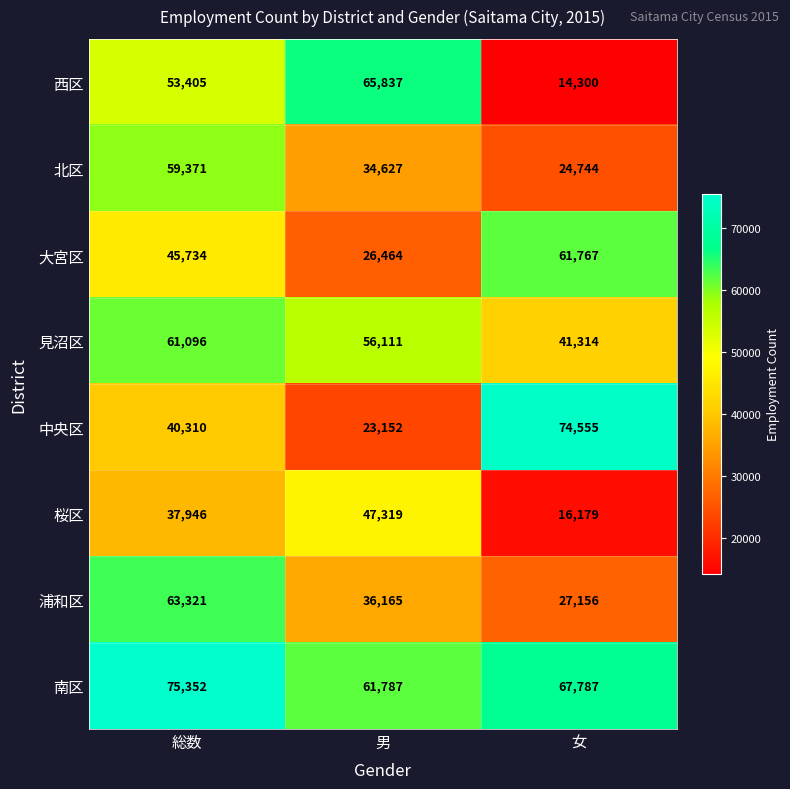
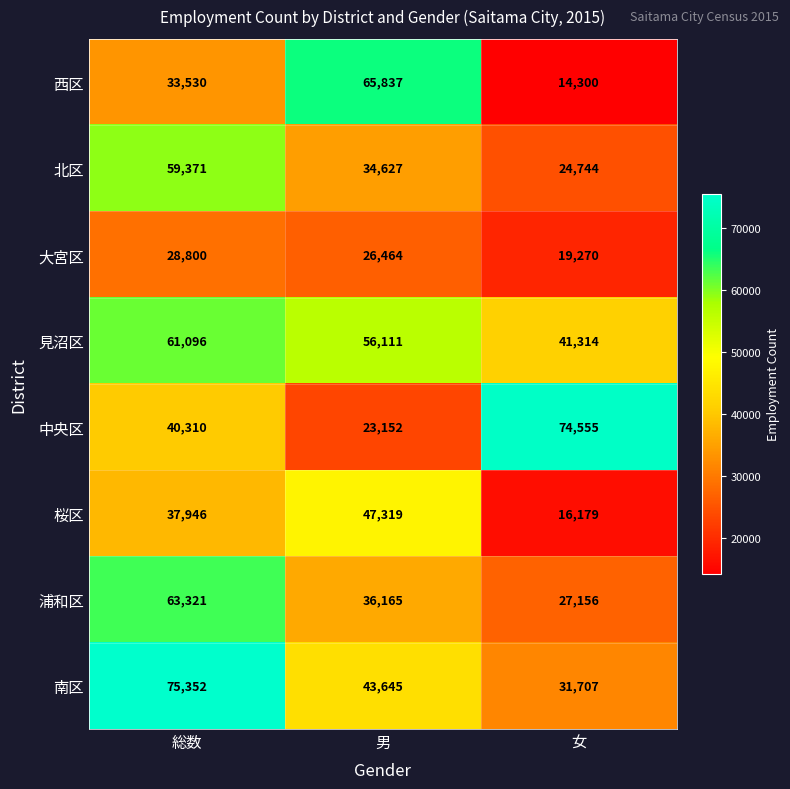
  {
    "西区": {
-     "総数": "53,405",
+     "総数": "33,530",
      "男": "65,837",
      "女": "14,300"
    },
    "北区": {
      "総数": "59,371",
      "男": "34,627",
      "女": "24,744"
    },
    "大宮区": {
-     "総数": "45,734",
+     "総数": "28,800",
      "男": "26,464",
-     "女": "61,767"
+     "女": "19,270"
    },
    "見沼区": {
      "総数": "61,096",
      "男": "56,111",
      "女": "41,314"
    },
    "中央区": {
      "総数": "40,310",
      "男": "23,152",
      "女": "74,555"
    },
    "桜区": {
      "総数": "37,946",
      "男": "47,319",
      "女": "16,179"
    },
    "浦和区": {
      "総数": "63,321",
      "男": "36,165",
      "女": "27,156"
    },
    "南区": {
      "総数": "75,352",
-     "男": "61,787",
-     "女": "67,787"
+     "男": "43,645",
+     "女": "31,707"
    }
  }
